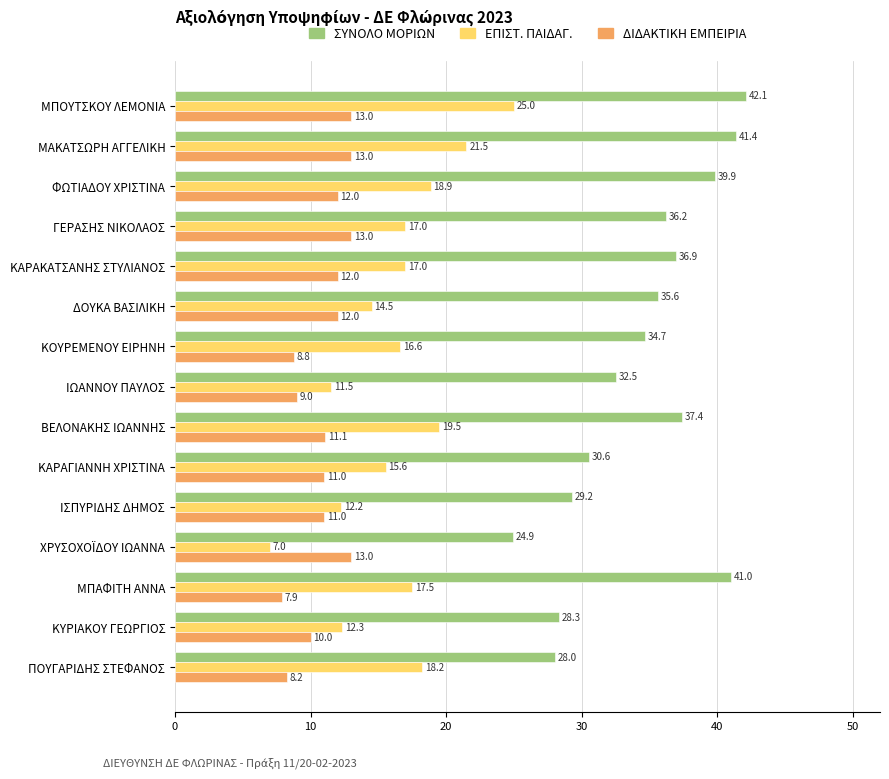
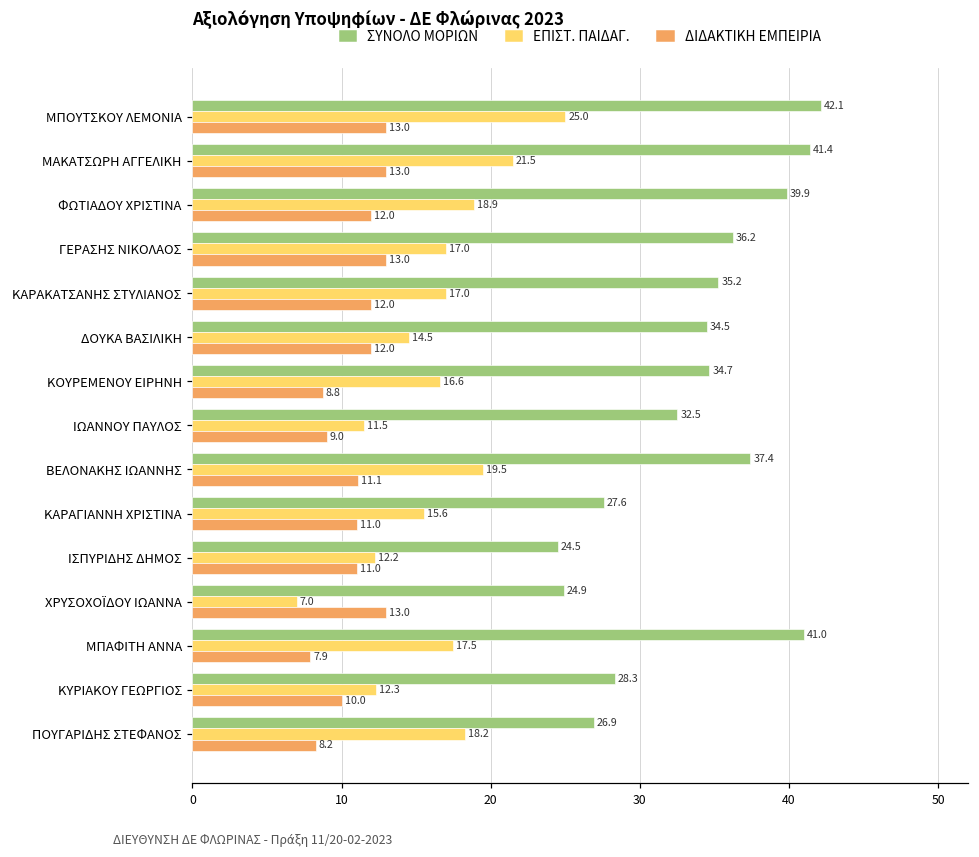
  {
    "ΣΥΝΟΛΟ ΜΟΡΙΩΝ": {
      "ΜΠΟΥΤΣΚΟΥ ΛΕΜΟΝΙΑ": 42.1,
      "ΜΑΚΑΤΣΩΡΗ ΑΓΓΕΛΙΚΗ": 41.4,
      "ΦΩΤΙΑΔΟΥ ΧΡΙΣΤΙΝΑ": 39.9,
      "ΓΕΡΑΣΗΣ ΝΙΚΟΛΑΟΣ": 36.2,
-     "ΚΑΡΑΚΑΤΣΑΝΗΣ ΣΤΥΛΙΑΝΟΣ": 36.9,
-     "ΔΟΥΚΑ ΒΑΣΙΛΙΚΗ": 35.6,
+     "ΚΑΡΑΚΑΤΣΑΝΗΣ ΣΤΥΛΙΑΝΟΣ": 35.2,
+     "ΔΟΥΚΑ ΒΑΣΙΛΙΚΗ": 34.5,
      "ΚΟΥΡΕΜΕΝΟΥ ΕΙΡΗΝΗ": 34.7,
      "ΙΩΑΝΝΟΥ ΠΑΥΛΟΣ": 32.5,
      "ΒΕΛΟΝΑΚΗΣ ΙΩΑΝΝΗΣ": 37.4,
-     "ΚΑΡΑΓΙΑΝΝΗ ΧΡΙΣΤΙΝΑ": 30.6,
-     "ΙΣΠΥΡΙΔΗΣ ΔΗΜΟΣ": 29.2,
+     "ΚΑΡΑΓΙΑΝΝΗ ΧΡΙΣΤΙΝΑ": 27.6,
+     "ΙΣΠΥΡΙΔΗΣ ΔΗΜΟΣ": 24.5,
      "ΧΡΥΣΟΧΟΪΔΟΥ ΙΩΑΝΝΑ": 24.9,
      "ΜΠΑΦΙΤΗ ΑΝΝΑ": 41.0,
      "ΚΥΡΙΑΚΟΥ ΓΕΩΡΓΙΟΣ": 28.3,
-     "ΠΟΥΓΑΡΙΔΗΣ ΣΤΕΦΑΝΟΣ": 28.0
+     "ΠΟΥΓΑΡΙΔΗΣ ΣΤΕΦΑΝΟΣ": 26.9
    }
  }
